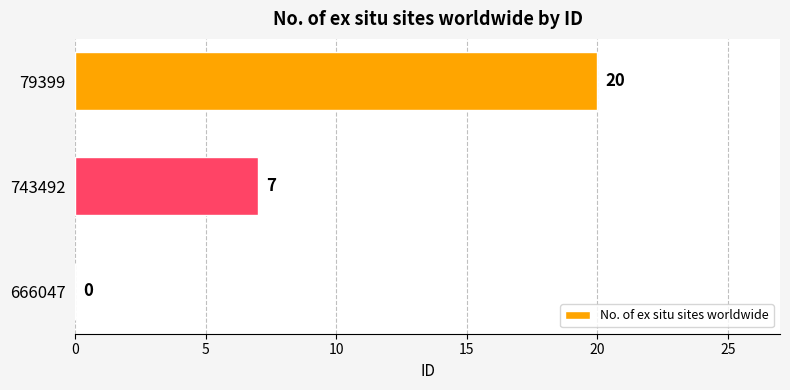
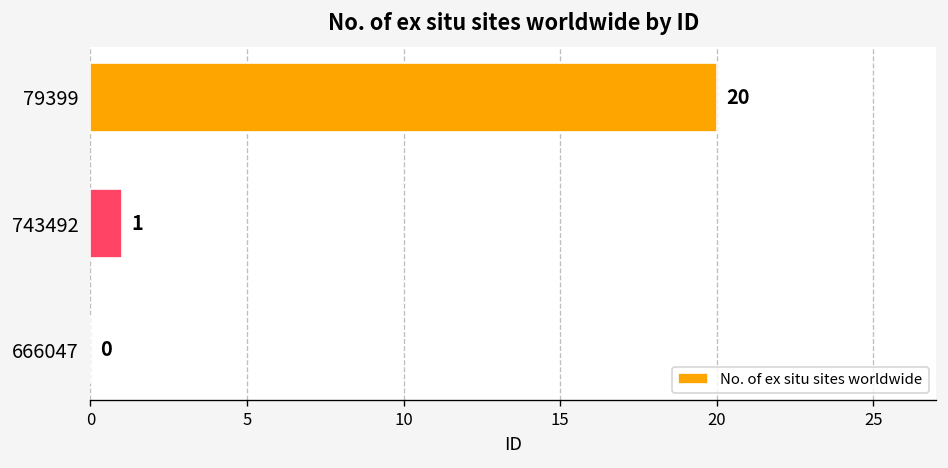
  {
    "79399": 20,
-   "743492": 7,
+   "743492": 1,
    "666047": 0
  }
